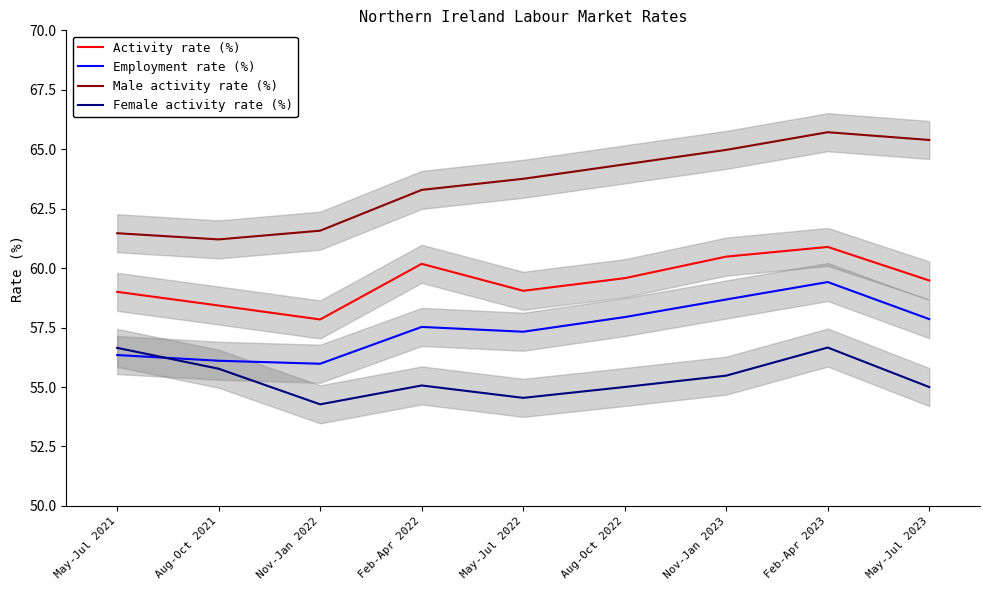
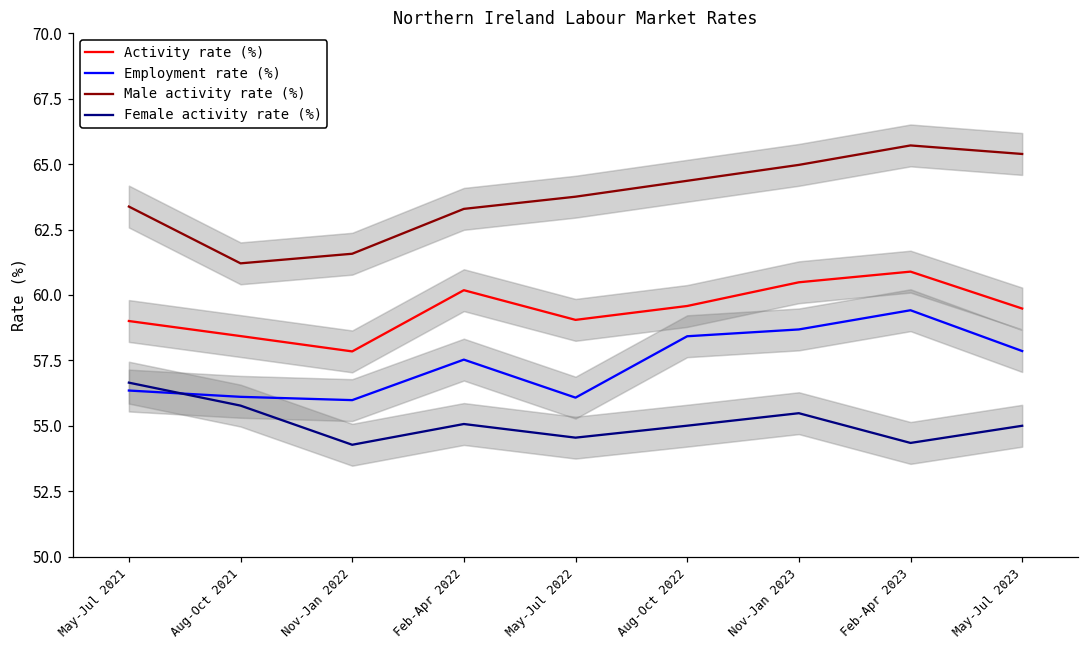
  {
    "Activity rate (%)": {
      "May-Jul 2021": 59.0,
      "Aug-Oct 2021": 58.4,
      "Nov-Jan 2022": 57.8,
      "Feb-Apr 2022": 60.2,
      "May-Jul 2022": 59.0,
      "Aug-Oct 2022": 59.6,
      "Nov-Jan 2023": 60.5,
      "Feb-Apr 2023": 60.9,
      "May-Jul 2023": 59.5
    },
    "Employment rate (%)": {
      "May-Jul 2021": 56.3,
      "Aug-Oct 2021": 56.1,
      "Nov-Jan 2022": 56.0,
      "Feb-Apr 2022": 57.5,
-     "May-Jul 2022": 57.3,
-     "Aug-Oct 2022": 57.9,
+     "May-Jul 2022": 56.1,
+     "Aug-Oct 2022": 58.4,
      "Nov-Jan 2023": 58.7,
      "Feb-Apr 2023": 59.4,
      "May-Jul 2023": 57.9
    },
    "Male activity rate (%)": {
-     "May-Jul 2021": 61.5,
+     "May-Jul 2021": 63.4,
      "Aug-Oct 2021": 61.2,
      "Nov-Jan 2022": 61.6,
      "Feb-Apr 2022": 63.3,
      "May-Jul 2022": 63.8,
      "Aug-Oct 2022": 64.4,
      "Nov-Jan 2023": 65.0,
      "Feb-Apr 2023": 65.7,
      "May-Jul 2023": 65.4
    },
    "Female activity rate (%)": {
      "May-Jul 2021": 56.6,
      "Aug-Oct 2021": 55.8,
      "Nov-Jan 2022": 54.3,
      "Feb-Apr 2022": 55.1,
      "May-Jul 2022": 54.5,
      "Aug-Oct 2022": 55.0,
      "Nov-Jan 2023": 55.5,
-     "Feb-Apr 2023": 56.7,
+     "Feb-Apr 2023": 54.3,
      "May-Jul 2023": 55.0
    }
  }
